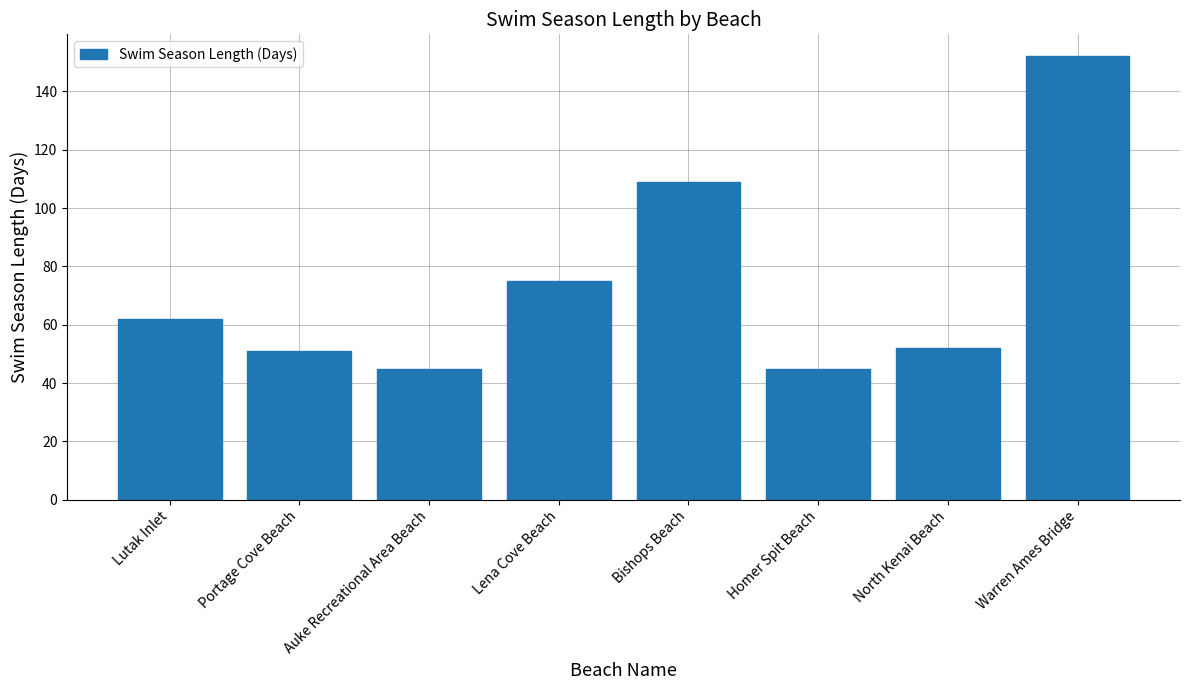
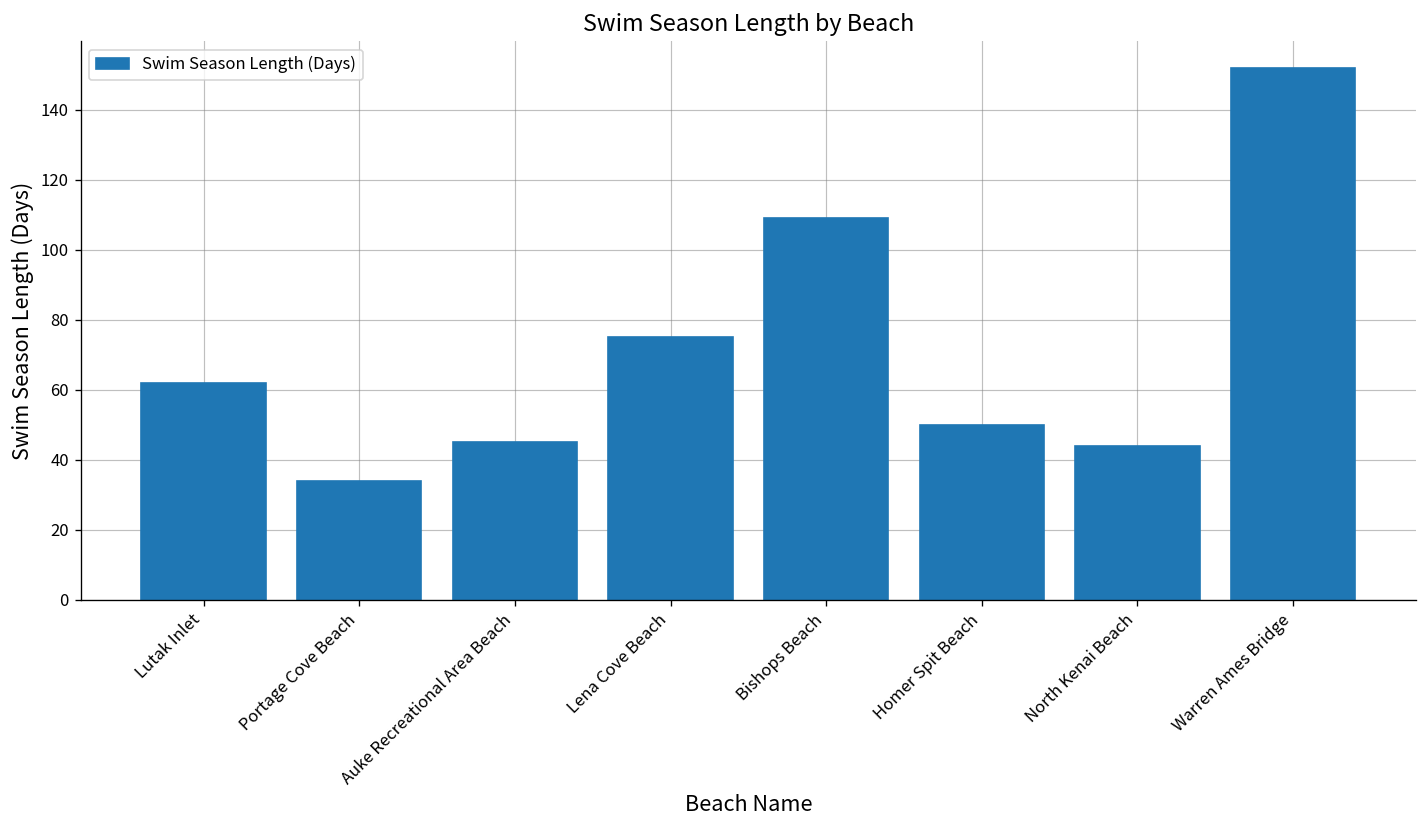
  {
    "Lutak Inlet": 62,
-   "Portage Cove Beach": 51,
+   "Portage Cove Beach": 34,
    "Auke Recreational Area Beach": 45,
    "Lena Cove Beach": 75,
    "Bishops Beach": 109,
-   "Homer Spit Beach": 45,
-   "North Kenai Beach": 52,
+   "Homer Spit Beach": 50,
+   "North Kenai Beach": 44,
    "Warren Ames Bridge": 152
  }
